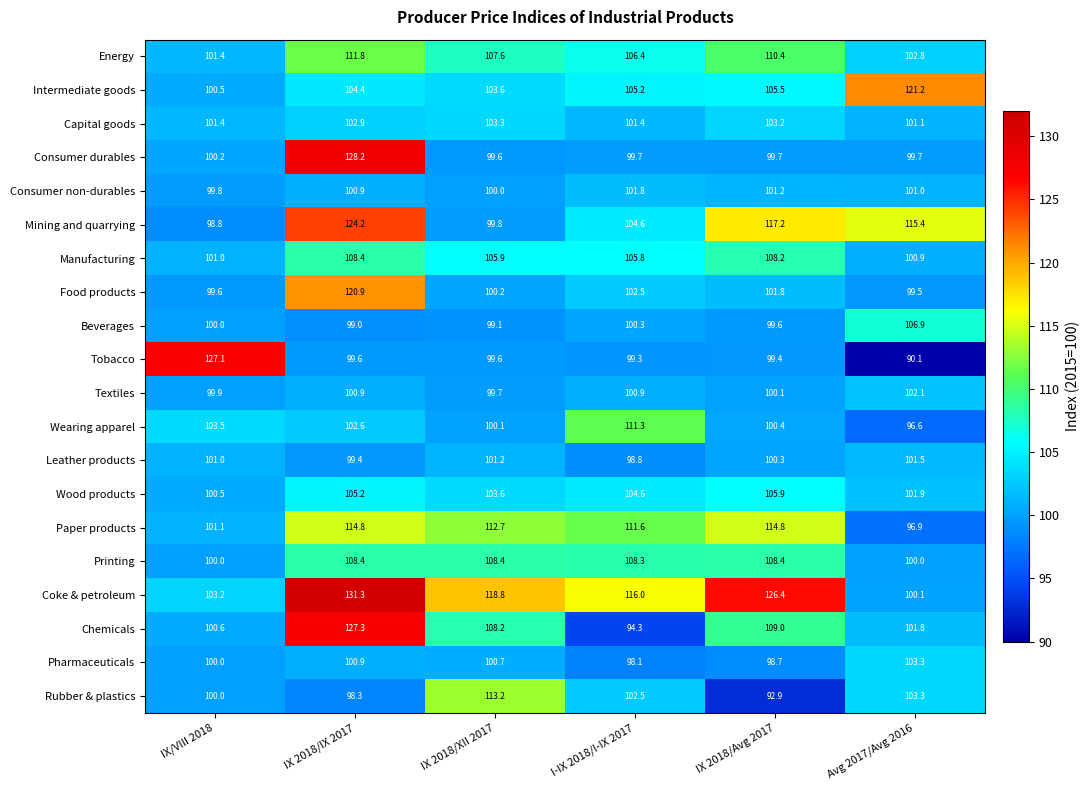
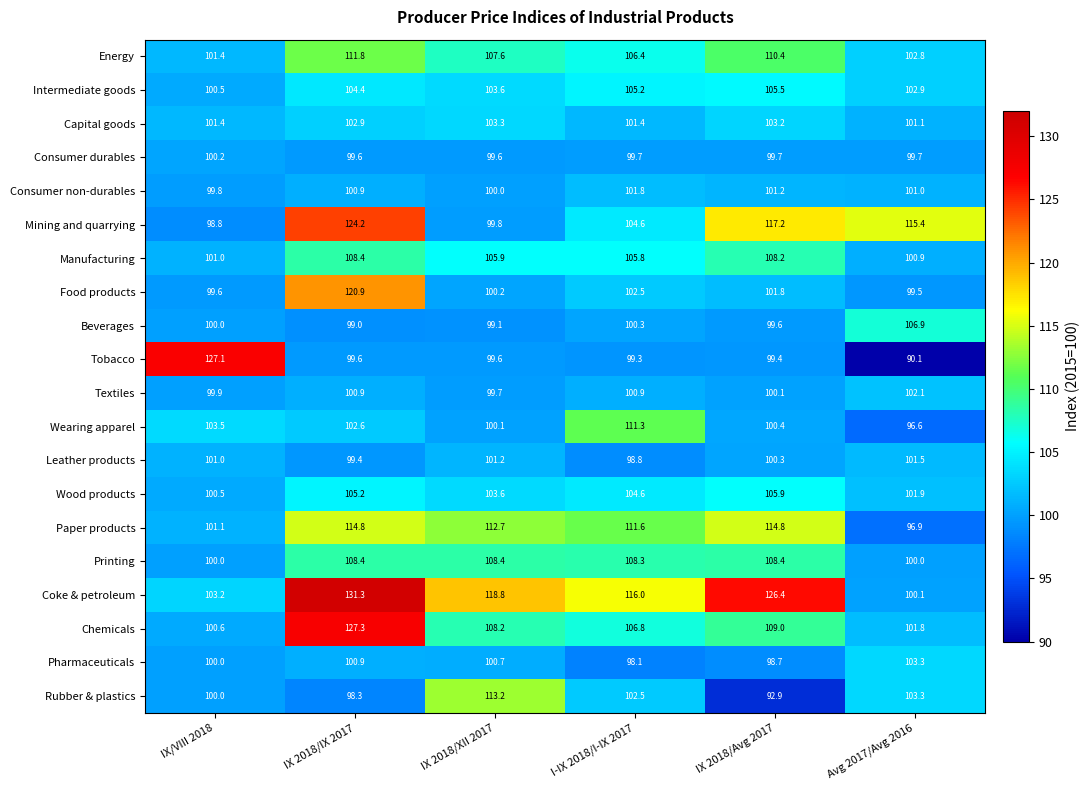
  {
    "Energy": {
      "IX/VIII 2018": 101.4,
      "IX 2018/IX 2017": 111.8,
      "IX 2018/XII 2017": 107.6,
      "I-IX 2018/I-IX 2017": 106.4,
      "IX 2018/Avg 2017": 110.4,
      "Avg 2017/Avg 2016": 102.8
    },
    "Intermediate goods": {
      "IX/VIII 2018": 100.5,
      "IX 2018/IX 2017": 104.4,
      "IX 2018/XII 2017": 103.6,
      "I-IX 2018/I-IX 2017": 105.2,
      "IX 2018/Avg 2017": 105.5,
-     "Avg 2017/Avg 2016": 121.2
+     "Avg 2017/Avg 2016": 102.9
    },
    "Capital goods": {
      "IX/VIII 2018": 101.4,
      "IX 2018/IX 2017": 102.9,
      "IX 2018/XII 2017": 103.3,
      "I-IX 2018/I-IX 2017": 101.4,
      "IX 2018/Avg 2017": 103.2,
      "Avg 2017/Avg 2016": 101.1
    },
    "Consumer durables": {
      "IX/VIII 2018": 100.2,
-     "IX 2018/IX 2017": 128.2,
+     "IX 2018/IX 2017": 99.6,
      "IX 2018/XII 2017": 99.6,
      "I-IX 2018/I-IX 2017": 99.7,
      "IX 2018/Avg 2017": 99.7,
      "Avg 2017/Avg 2016": 99.7
    },
    "Consumer non-durables": {
      "IX/VIII 2018": 99.8,
      "IX 2018/IX 2017": 100.9,
      "IX 2018/XII 2017": 100.0,
      "I-IX 2018/I-IX 2017": 101.8,
      "IX 2018/Avg 2017": 101.2,
      "Avg 2017/Avg 2016": 101.0
    },
    "Mining and quarrying": {
      "IX/VIII 2018": 98.8,
      "IX 2018/IX 2017": 124.2,
      "IX 2018/XII 2017": 99.8,
      "I-IX 2018/I-IX 2017": 104.6,
      "IX 2018/Avg 2017": 117.2,
      "Avg 2017/Avg 2016": 115.4
    },
    "Manufacturing": {
      "IX/VIII 2018": 101.0,
      "IX 2018/IX 2017": 108.4,
      "IX 2018/XII 2017": 105.9,
      "I-IX 2018/I-IX 2017": 105.8,
      "IX 2018/Avg 2017": 108.2,
      "Avg 2017/Avg 2016": 100.9
    },
    "Food products": {
      "IX/VIII 2018": 99.6,
      "IX 2018/IX 2017": 120.9,
      "IX 2018/XII 2017": 100.2,
      "I-IX 2018/I-IX 2017": 102.5,
      "IX 2018/Avg 2017": 101.8,
      "Avg 2017/Avg 2016": 99.5
    },
    "Beverages": {
      "IX/VIII 2018": 100.0,
      "IX 2018/IX 2017": 99.0,
      "IX 2018/XII 2017": 99.1,
      "I-IX 2018/I-IX 2017": 100.3,
      "IX 2018/Avg 2017": 99.6,
      "Avg 2017/Avg 2016": 106.9
    },
    "Tobacco": {
      "IX/VIII 2018": 127.1,
      "IX 2018/IX 2017": 99.6,
      "IX 2018/XII 2017": 99.6,
      "I-IX 2018/I-IX 2017": 99.3,
      "IX 2018/Avg 2017": 99.4,
      "Avg 2017/Avg 2016": 90.1
    },
    "Textiles": {
      "IX/VIII 2018": 99.9,
      "IX 2018/IX 2017": 100.9,
      "IX 2018/XII 2017": 99.7,
      "I-IX 2018/I-IX 2017": 100.9,
      "IX 2018/Avg 2017": 100.1,
      "Avg 2017/Avg 2016": 102.1
    },
    "Wearing apparel": {
      "IX/VIII 2018": 103.5,
      "IX 2018/IX 2017": 102.6,
      "IX 2018/XII 2017": 100.1,
      "I-IX 2018/I-IX 2017": 111.3,
      "IX 2018/Avg 2017": 100.4,
      "Avg 2017/Avg 2016": 96.6
    },
    "Leather products": {
      "IX/VIII 2018": 101.0,
      "IX 2018/IX 2017": 99.4,
      "IX 2018/XII 2017": 101.2,
      "I-IX 2018/I-IX 2017": 98.8,
      "IX 2018/Avg 2017": 100.3,
      "Avg 2017/Avg 2016": 101.5
    },
    "Wood products": {
      "IX/VIII 2018": 100.5,
      "IX 2018/IX 2017": 105.2,
      "IX 2018/XII 2017": 103.6,
      "I-IX 2018/I-IX 2017": 104.6,
      "IX 2018/Avg 2017": 105.9,
      "Avg 2017/Avg 2016": 101.9
    },
    "Paper products": {
      "IX/VIII 2018": 101.1,
      "IX 2018/IX 2017": 114.8,
      "IX 2018/XII 2017": 112.7,
      "I-IX 2018/I-IX 2017": 111.6,
      "IX 2018/Avg 2017": 114.8,
      "Avg 2017/Avg 2016": 96.9
    },
    "Printing": {
      "IX/VIII 2018": 100.0,
      "IX 2018/IX 2017": 108.4,
      "IX 2018/XII 2017": 108.4,
      "I-IX 2018/I-IX 2017": 108.3,
      "IX 2018/Avg 2017": 108.4,
      "Avg 2017/Avg 2016": 100.0
    },
    "Coke & petroleum": {
      "IX/VIII 2018": 103.2,
      "IX 2018/IX 2017": 131.3,
      "IX 2018/XII 2017": 118.8,
      "I-IX 2018/I-IX 2017": 116.0,
      "IX 2018/Avg 2017": 126.4,
      "Avg 2017/Avg 2016": 100.1
    },
    "Chemicals": {
      "IX/VIII 2018": 100.6,
      "IX 2018/IX 2017": 127.3,
      "IX 2018/XII 2017": 108.2,
-     "I-IX 2018/I-IX 2017": 94.3,
+     "I-IX 2018/I-IX 2017": 106.8,
      "IX 2018/Avg 2017": 109.0,
      "Avg 2017/Avg 2016": 101.8
    },
    "Pharmaceuticals": {
      "IX/VIII 2018": 100.0,
      "IX 2018/IX 2017": 100.9,
      "IX 2018/XII 2017": 100.7,
      "I-IX 2018/I-IX 2017": 98.1,
      "IX 2018/Avg 2017": 98.7,
      "Avg 2017/Avg 2016": 103.3
    },
    "Rubber & plastics": {
      "IX/VIII 2018": 100.0,
      "IX 2018/IX 2017": 98.3,
      "IX 2018/XII 2017": 113.2,
      "I-IX 2018/I-IX 2017": 102.5,
      "IX 2018/Avg 2017": 92.9,
      "Avg 2017/Avg 2016": 103.3
    }
  }
